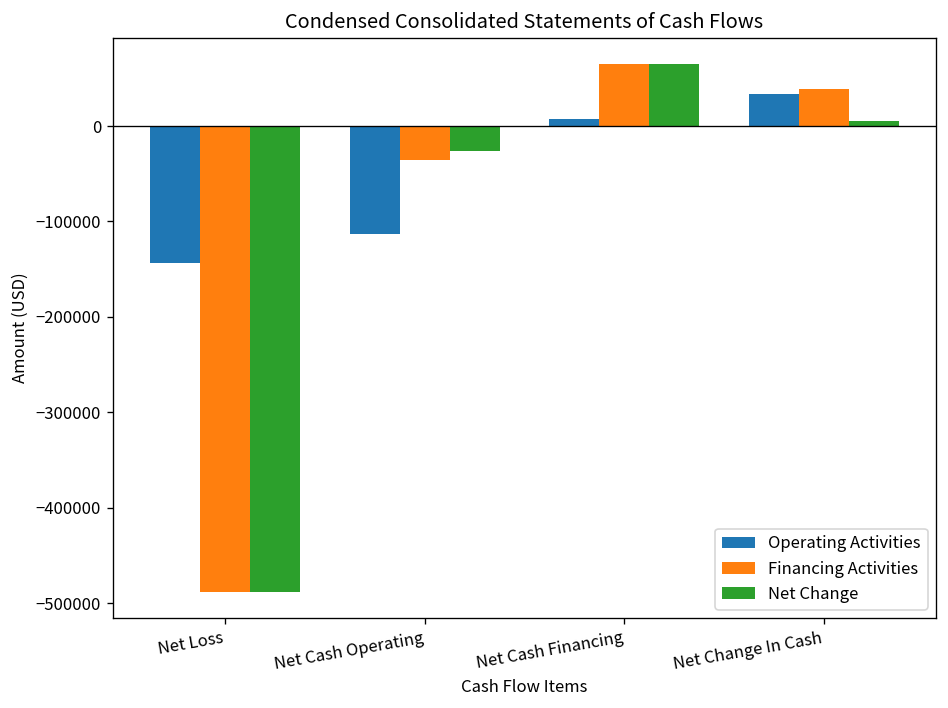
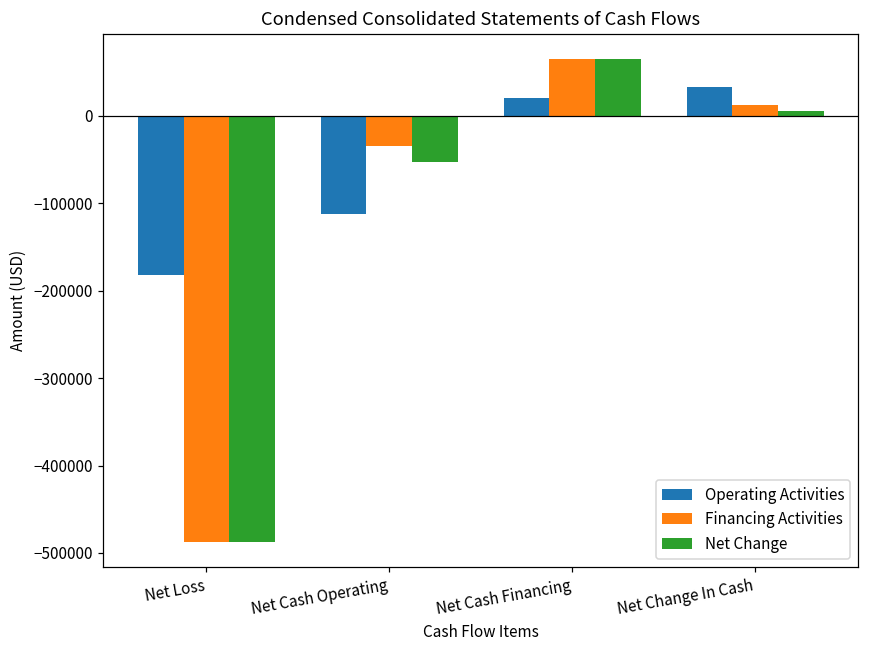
  {
    "Operating Activities": {
-     "Net Loss": -140000,
+     "Net Loss": -180000,
      "Net Cash Operating": -110000,
-     "Net Cash Financing": 10000,
+     "Net Cash Financing": 20000,
      "Net Change In Cash": 30000
    },
    "Financing Activities": {
      "Net Loss": -490000,
      "Net Cash Operating": -40000,
      "Net Cash Financing": 70000,
-     "Net Change In Cash": 40000
+     "Net Change In Cash": 10000
    },
    "Net Change": {
      "Net Loss": -490000,
-     "Net Cash Operating": -30000,
+     "Net Cash Operating": -50000,
      "Net Cash Financing": 70000,
      "Net Change In Cash": 10000
    }
  }
